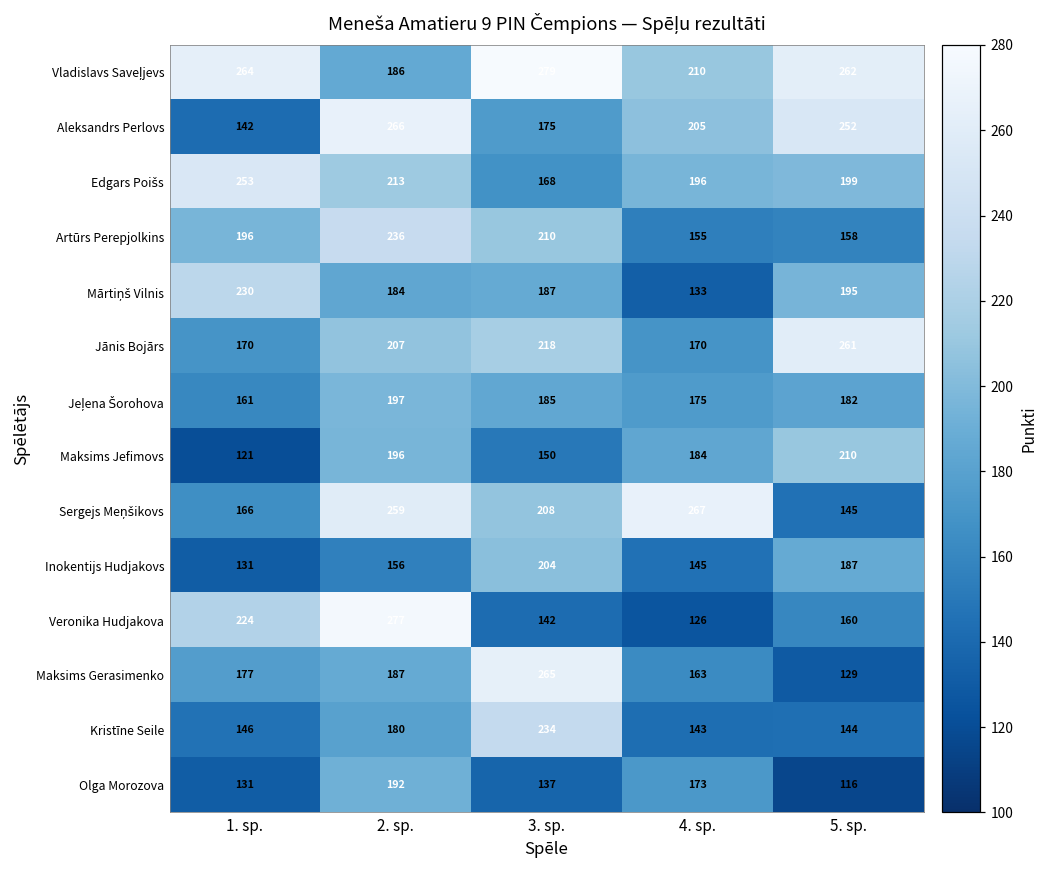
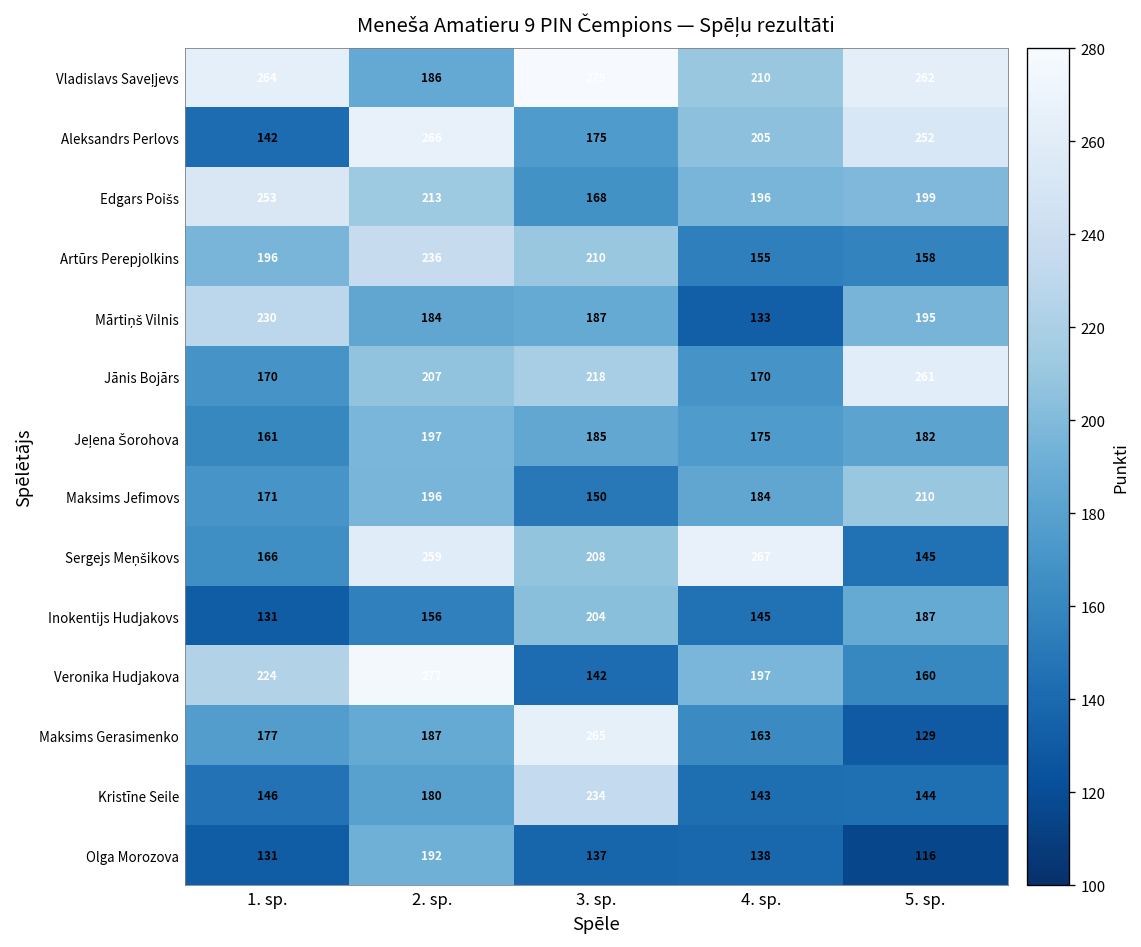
  {
    "Vladislavs Saveļjevs": {
      "2. sp.": 186,
      "4. sp.": 210
    },
    "Aleksandrs Perlovs": {
      "1. sp.": 142,
      "3. sp.": 175,
      "4. sp.": 205
    },
    "Edgars Poišs": {
      "2. sp.": 213,
      "3. sp.": 168,
      "4. sp.": 196,
      "5. sp.": 199
    },
    "Artūrs Perepjolkins": {
      "1. sp.": 196,
      "2. sp.": 236,
      "3. sp.": 210,
      "4. sp.": 155,
      "5. sp.": 158
    },
    "Mārtiņš Vilnis": {
      "1. sp.": 230,
      "2. sp.": 184,
      "3. sp.": 187,
      "4. sp.": 133,
      "5. sp.": 195
    },
    "Jānis Bojārs": {
      "1. sp.": 170,
      "2. sp.": 207,
      "3. sp.": 218,
      "4. sp.": 170
    },
    "Jeļena Šorohova": {
      "1. sp.": 161,
      "2. sp.": 197,
      "3. sp.": 185,
      "4. sp.": 175,
      "5. sp.": 182
    },
    "Maksims Jefimovs": {
-     "1. sp.": 121,
+     "1. sp.": 171,
      "2. sp.": 196,
      "3. sp.": 150,
      "4. sp.": 184,
      "5. sp.": 210
    },
    "Sergejs Meņšikovs": {
      "1. sp.": 166,
      "3. sp.": 208,
      "5. sp.": 145
    },
    "Inokentijs Hudjakovs": {
      "1. sp.": 131,
      "2. sp.": 156,
      "3. sp.": 204,
      "4. sp.": 145,
      "5. sp.": 187
    },
    "Veronika Hudjakova": {
      "1. sp.": 224,
      "3. sp.": 142,
-     "4. sp.": 126,
+     "4. sp.": 197,
      "5. sp.": 160
    },
    "Maksims Gerasimenko": {
      "1. sp.": 177,
      "2. sp.": 187,
      "4. sp.": 163,
      "5. sp.": 129
    },
    "Kristīne Seile": {
      "1. sp.": 146,
      "2. sp.": 180,
      "3. sp.": 234,
      "4. sp.": 143,
      "5. sp.": 144
    },
    "Olga Morozova": {
      "1. sp.": 131,
      "2. sp.": 192,
      "3. sp.": 137,
-     "4. sp.": 173,
+     "4. sp.": 138,
      "5. sp.": 116
    }
  }
